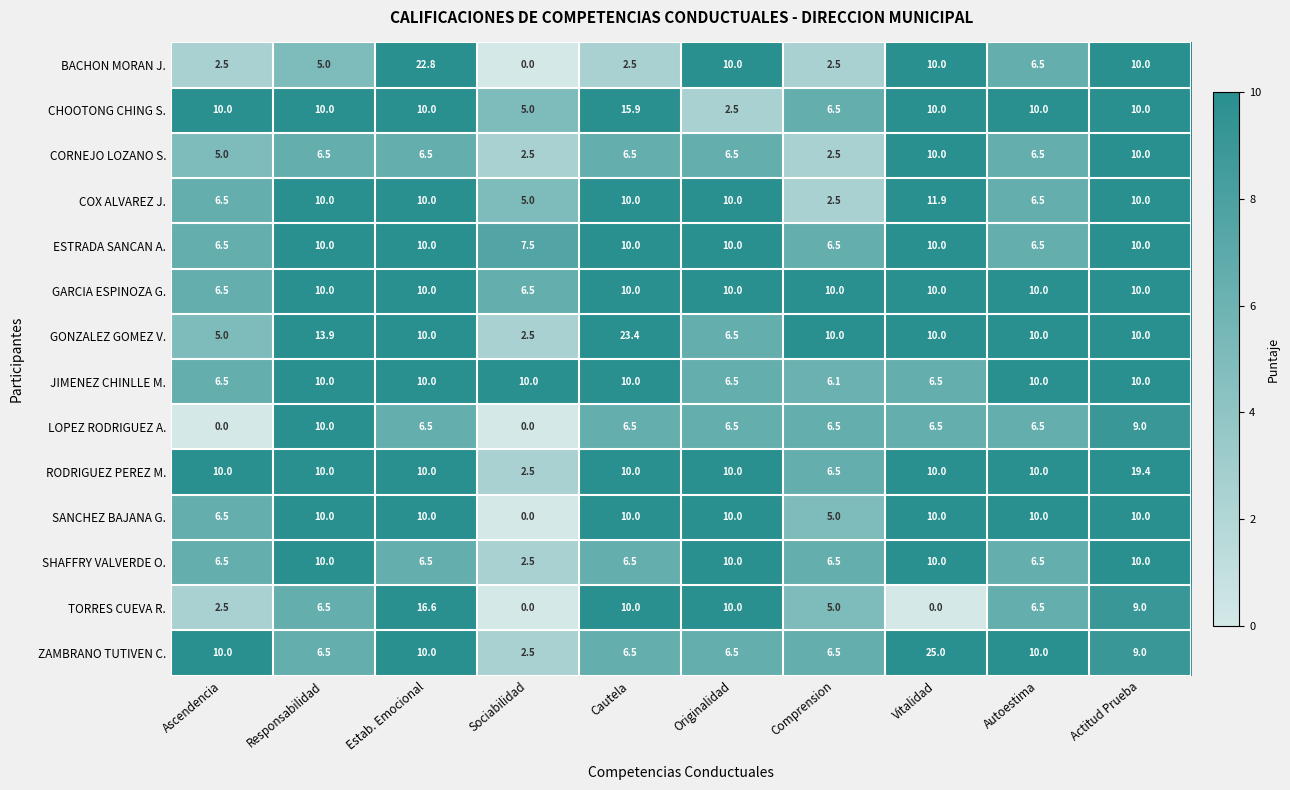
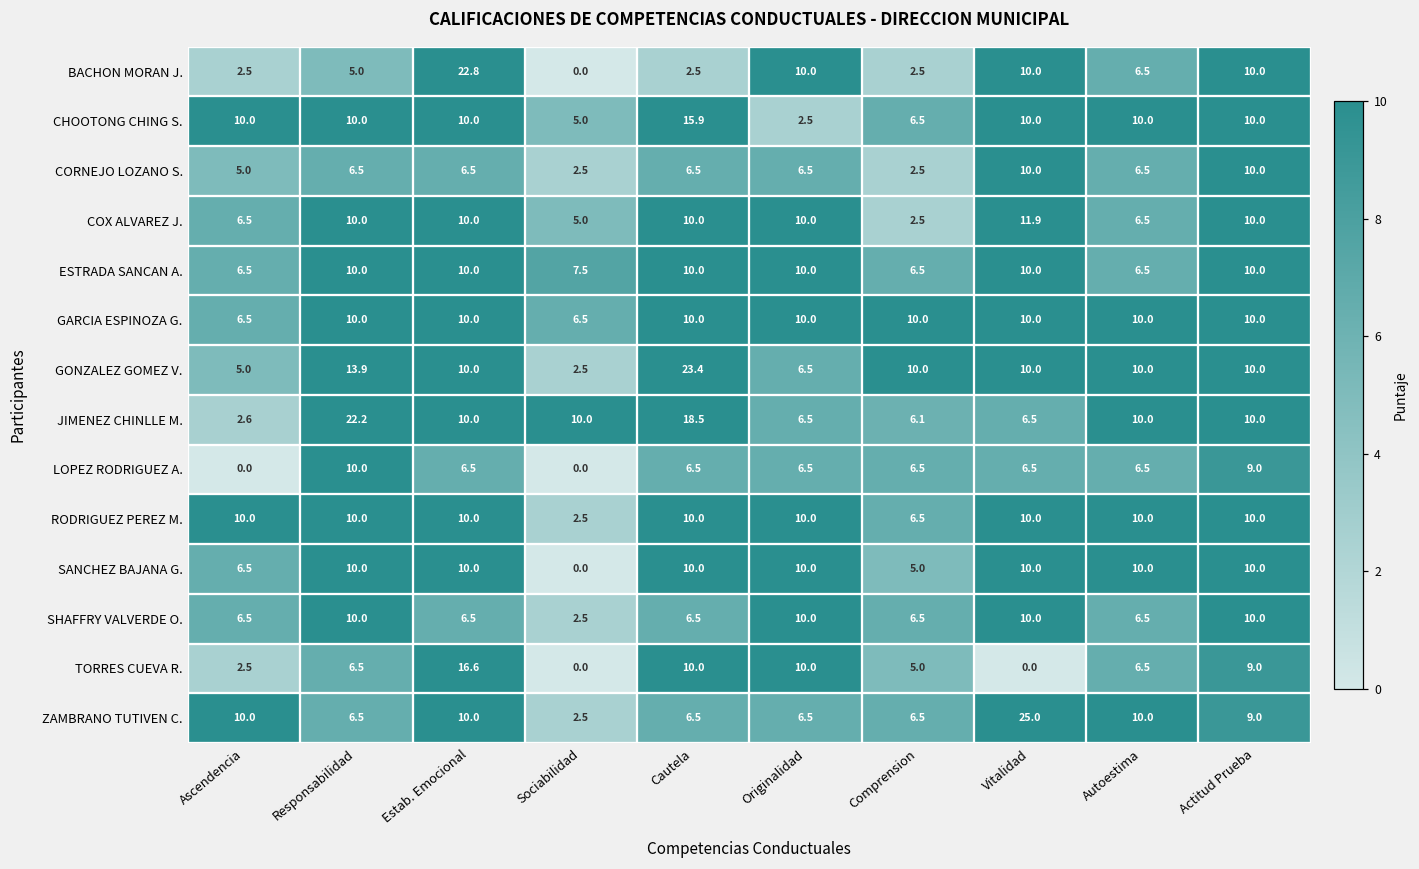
  {
    "BACHON MORAN J.": {
      "Ascendencia": 2.5,
      "Responsabilidad": 5.0,
      "Estab. Emocional": 22.8,
      "Sociabilidad": 0.0,
      "Cautela": 2.5,
      "Originalidad": 10.0,
      "Comprension": 2.5,
      "Vitalidad": 10.0,
      "Autoestima": 6.5,
      "Actitud Prueba": 10.0
    },
    "CHOOTONG CHING S.": {
      "Ascendencia": 10.0,
      "Responsabilidad": 10.0,
      "Estab. Emocional": 10.0,
      "Sociabilidad": 5.0,
      "Cautela": 15.9,
      "Originalidad": 2.5,
      "Comprension": 6.5,
      "Vitalidad": 10.0,
      "Autoestima": 10.0,
      "Actitud Prueba": 10.0
    },
    "CORNEJO LOZANO S.": {
      "Ascendencia": 5.0,
      "Responsabilidad": 6.5,
      "Estab. Emocional": 6.5,
      "Sociabilidad": 2.5,
      "Cautela": 6.5,
      "Originalidad": 6.5,
      "Comprension": 2.5,
      "Vitalidad": 10.0,
      "Autoestima": 6.5,
      "Actitud Prueba": 10.0
    },
    "COX ALVAREZ J.": {
      "Ascendencia": 6.5,
      "Responsabilidad": 10.0,
      "Estab. Emocional": 10.0,
      "Sociabilidad": 5.0,
      "Cautela": 10.0,
      "Originalidad": 10.0,
      "Comprension": 2.5,
      "Vitalidad": 11.9,
      "Autoestima": 6.5,
      "Actitud Prueba": 10.0
    },
    "ESTRADA SANCAN A.": {
      "Ascendencia": 6.5,
      "Responsabilidad": 10.0,
      "Estab. Emocional": 10.0,
      "Sociabilidad": 7.5,
      "Cautela": 10.0,
      "Originalidad": 10.0,
      "Comprension": 6.5,
      "Vitalidad": 10.0,
      "Autoestima": 6.5,
      "Actitud Prueba": 10.0
    },
    "GARCIA ESPINOZA G.": {
      "Ascendencia": 6.5,
      "Responsabilidad": 10.0,
      "Estab. Emocional": 10.0,
      "Sociabilidad": 6.5,
      "Cautela": 10.0,
      "Originalidad": 10.0,
      "Comprension": 10.0,
      "Vitalidad": 10.0,
      "Autoestima": 10.0,
      "Actitud Prueba": 10.0
    },
    "GONZALEZ GOMEZ V.": {
      "Ascendencia": 5.0,
      "Responsabilidad": 13.9,
      "Estab. Emocional": 10.0,
      "Sociabilidad": 2.5,
      "Cautela": 23.4,
      "Originalidad": 6.5,
      "Comprension": 10.0,
      "Vitalidad": 10.0,
      "Autoestima": 10.0,
      "Actitud Prueba": 10.0
    },
    "JIMENEZ CHINLLE M.": {
-     "Ascendencia": 6.5,
-     "Responsabilidad": 10.0,
+     "Ascendencia": 2.6,
+     "Responsabilidad": 22.2,
      "Estab. Emocional": 10.0,
      "Sociabilidad": 10.0,
-     "Cautela": 10.0,
+     "Cautela": 18.5,
      "Originalidad": 6.5,
      "Comprension": 6.1,
      "Vitalidad": 6.5,
      "Autoestima": 10.0,
      "Actitud Prueba": 10.0
    },
    "LOPEZ RODRIGUEZ A.": {
      "Ascendencia": 0.0,
      "Responsabilidad": 10.0,
      "Estab. Emocional": 6.5,
      "Sociabilidad": 0.0,
      "Cautela": 6.5,
      "Originalidad": 6.5,
      "Comprension": 6.5,
      "Vitalidad": 6.5,
      "Autoestima": 6.5,
      "Actitud Prueba": 9.0
    },
    "RODRIGUEZ PEREZ M.": {
      "Ascendencia": 10.0,
      "Responsabilidad": 10.0,
      "Estab. Emocional": 10.0,
      "Sociabilidad": 2.5,
      "Cautela": 10.0,
      "Originalidad": 10.0,
      "Comprension": 6.5,
      "Vitalidad": 10.0,
      "Autoestima": 10.0,
-     "Actitud Prueba": 19.4
+     "Actitud Prueba": 10.0
    },
    "SANCHEZ BAJANA G.": {
      "Ascendencia": 6.5,
      "Responsabilidad": 10.0,
      "Estab. Emocional": 10.0,
      "Sociabilidad": 0.0,
      "Cautela": 10.0,
      "Originalidad": 10.0,
      "Comprension": 5.0,
      "Vitalidad": 10.0,
      "Autoestima": 10.0,
      "Actitud Prueba": 10.0
    },
    "SHAFFRY VALVERDE O.": {
      "Ascendencia": 6.5,
      "Responsabilidad": 10.0,
      "Estab. Emocional": 6.5,
      "Sociabilidad": 2.5,
      "Cautela": 6.5,
      "Originalidad": 10.0,
      "Comprension": 6.5,
      "Vitalidad": 10.0,
      "Autoestima": 6.5,
      "Actitud Prueba": 10.0
    },
    "TORRES CUEVA R.": {
      "Ascendencia": 2.5,
      "Responsabilidad": 6.5,
      "Estab. Emocional": 16.6,
      "Sociabilidad": 0.0,
      "Cautela": 10.0,
      "Originalidad": 10.0,
      "Comprension": 5.0,
      "Vitalidad": 0.0,
      "Autoestima": 6.5,
      "Actitud Prueba": 9.0
    },
    "ZAMBRANO TUTIVEN C.": {
      "Ascendencia": 10.0,
      "Responsabilidad": 6.5,
      "Estab. Emocional": 10.0,
      "Sociabilidad": 2.5,
      "Cautela": 6.5,
      "Originalidad": 6.5,
      "Comprension": 6.5,
      "Vitalidad": 25.0,
      "Autoestima": 10.0,
      "Actitud Prueba": 9.0
    }
  }
